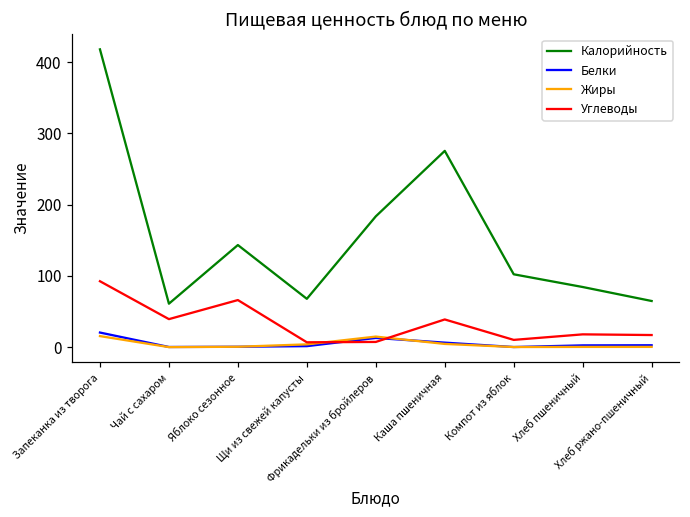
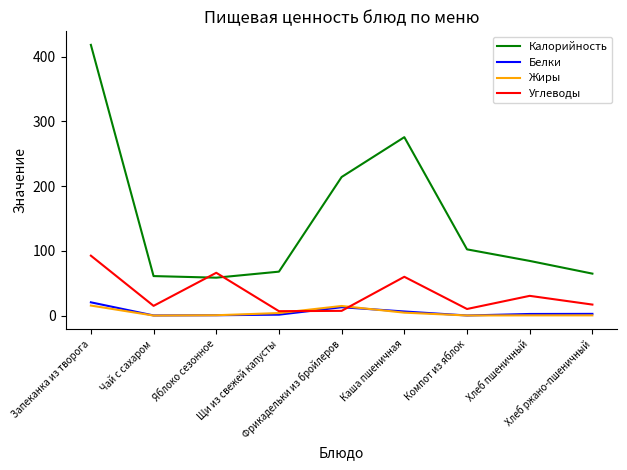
  {
    "Калорийность": {
      "Запеканка из творога": 420,
      "Чай с сахаром": 60,
-     "Яблоко сезонное": 140,
+     "Яблоко сезонное": 60,
      "Щи из свежей капусты": 70,
-     "Фрикадельки из бройлеров": 180,
+     "Фрикадельки из бройлеров": 210,
      "Каша пшеничная": 280,
      "Компот из яблок": 100,
      "Хлеб пшеничный": 80,
      "Хлеб ржано-пшеничный": 60
    },
    "Белки": {
      "Запеканка из творога": 20
    },
    "Жиры": {
      "Запеканка из творога": 20
    },
    "Углеводы": {
      "Запеканка из творога": 90,
-     "Чай с сахаром": 40,
+     "Чай с сахаром": 20,
      "Яблоко сезонное": 70,
      "Фрикадельки из бройлеров": 10,
-     "Каша пшеничная": 40,
+     "Каша пшеничная": 60,
      "Компот из яблок": 10,
-     "Хлеб пшеничный": 20,
+     "Хлеб пшеничный": 30,
      "Хлеб ржано-пшеничный": 20
    }
  }
